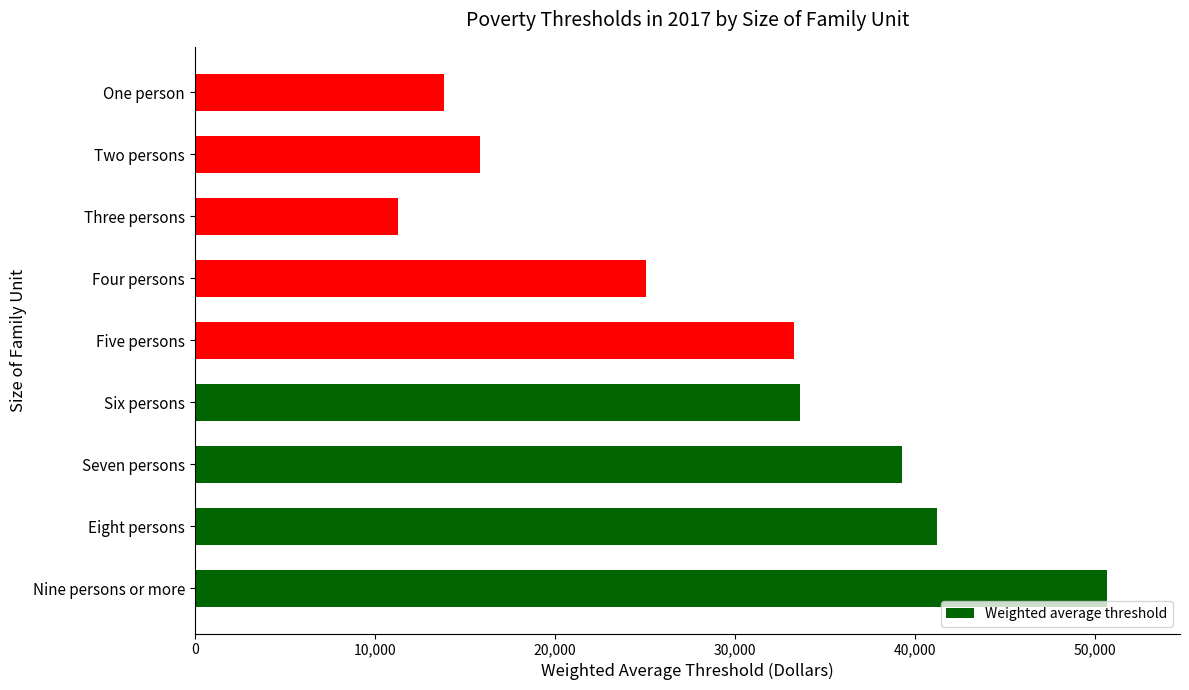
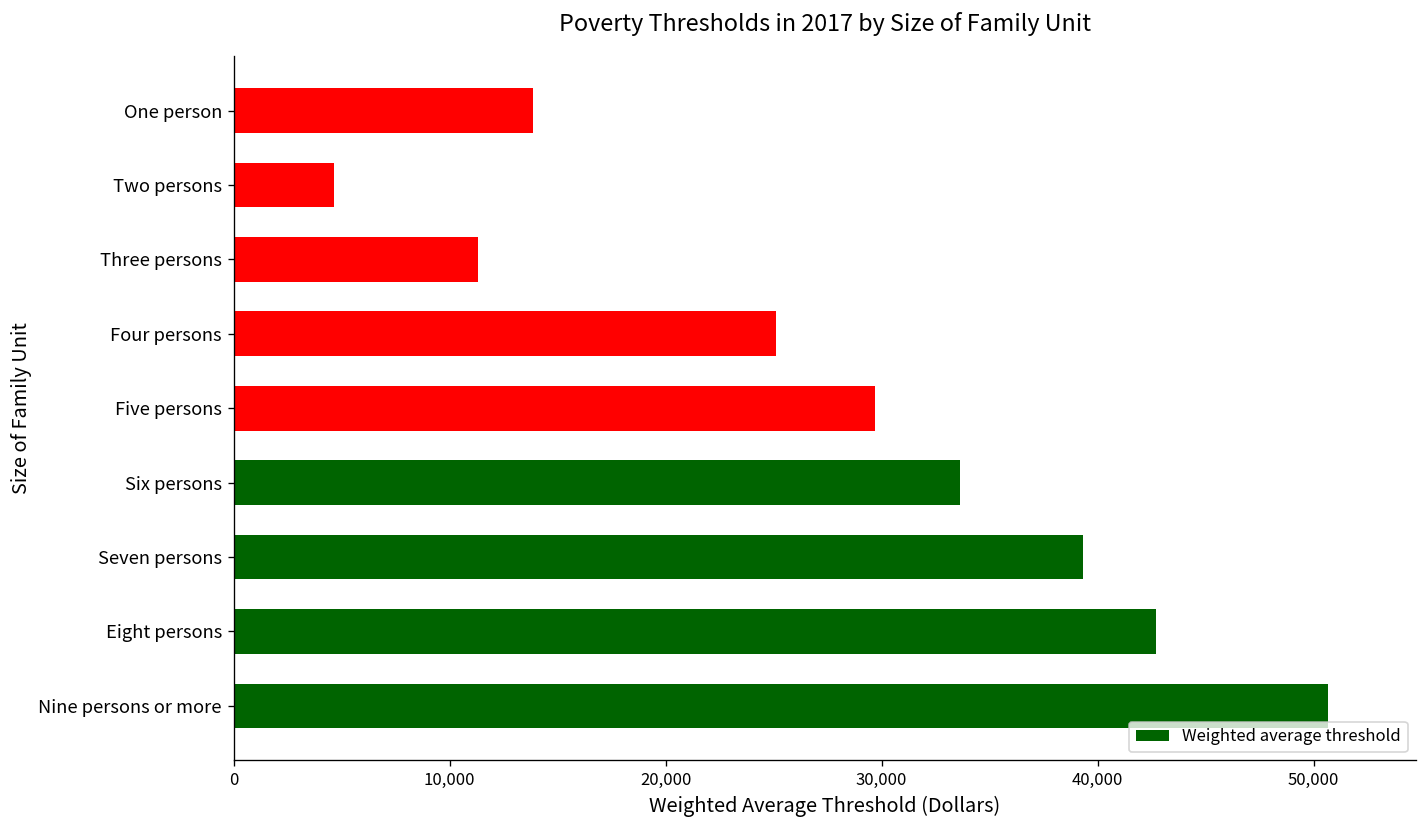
  {
    "One person": "13,800",
-   "Two persons": "15,900",
+   "Two persons": "4,700",
    "Three persons": "11,300",
    "Four persons": "25,100",
-   "Five persons": "33,300",
+   "Five persons": "29,700",
    "Six persons": "33,600",
    "Seven persons": "39,300",
-   "Eight persons": "41,200",
+   "Eight persons": "42,700",
    "Nine persons or more": "50,700"
  }
